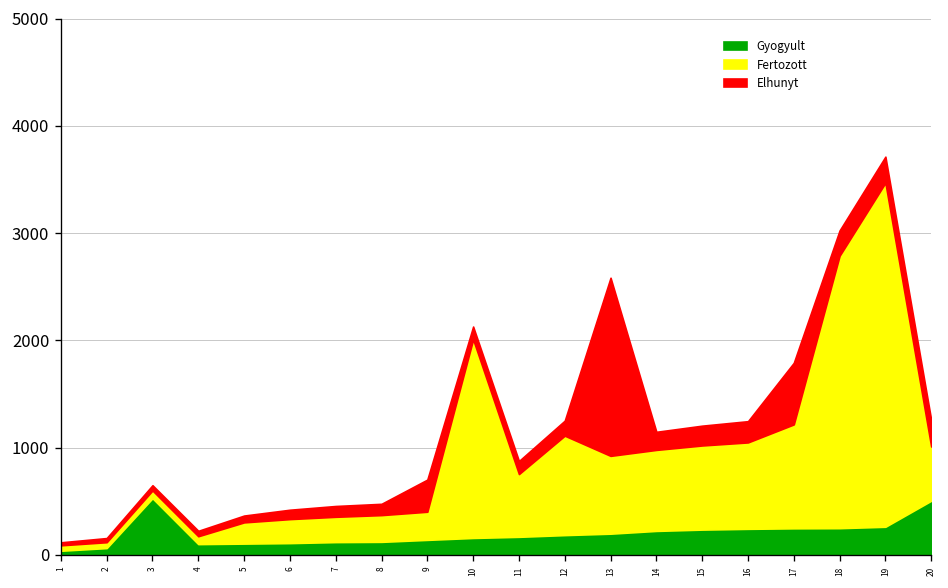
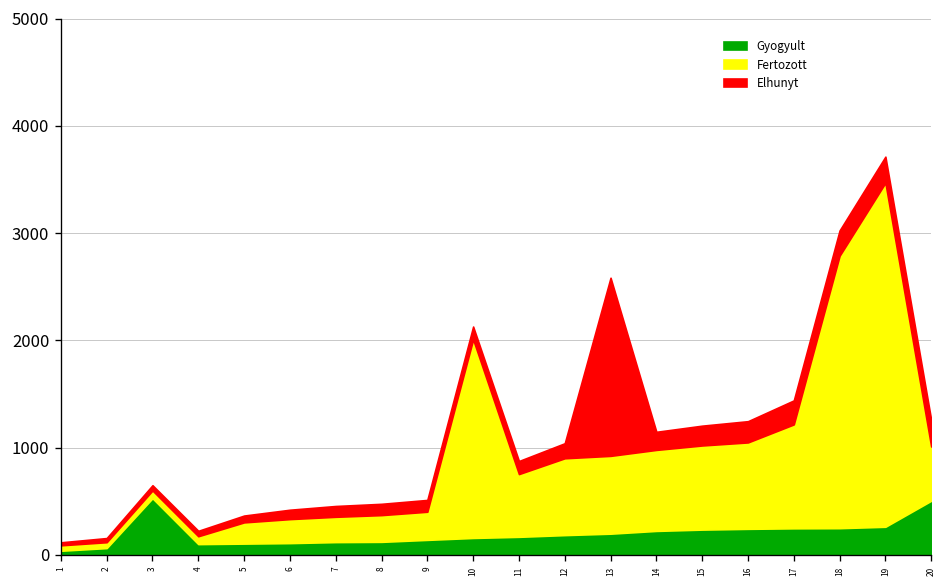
  {
    "Gyogyult": {
      "1": 0,
      "2": 100,
      "3": 500,
      "4": 100,
      "5": 100,
      "6": 100,
      "7": 100,
      "8": 100,
      "9": 100,
      "10": 200,
      "11": 200,
      "12": 200,
      "13": 200,
      "14": 200,
      "15": 200,
      "16": 200,
      "17": 200,
      "18": 200,
      "19": 300,
      "20": 500
    },
    "Fertozott": {
      "2": 100,
      "3": 600,
      "4": 200,
      "5": 300,
      "6": 300,
      "7": 400,
      "8": 400,
      "9": 400,
      "10": 2000,
      "11": 800,
-     "12": 900,
+     "12": 700,
      "13": 900,
      "14": 1000,
      "15": 1000,
      "16": 1000,
      "17": 1200,
      "18": 2800,
      "19": 3500,
      "20": 1000
    },
    "Elhunyt": {
      "2": 0,
      "3": 0,
      "4": 100,
      "5": 100,
      "6": 100,
      "7": 100,
      "8": 100,
-     "9": 300,
+     "9": 100,
      "10": 100,
      "11": 100,
      "12": 100,
      "13": 1700,
      "14": 200,
      "15": 200,
      "16": 200,
-     "17": 600,
+     "17": 200,
      "18": 200,
      "19": 200,
      "20": 200
    }
  }
